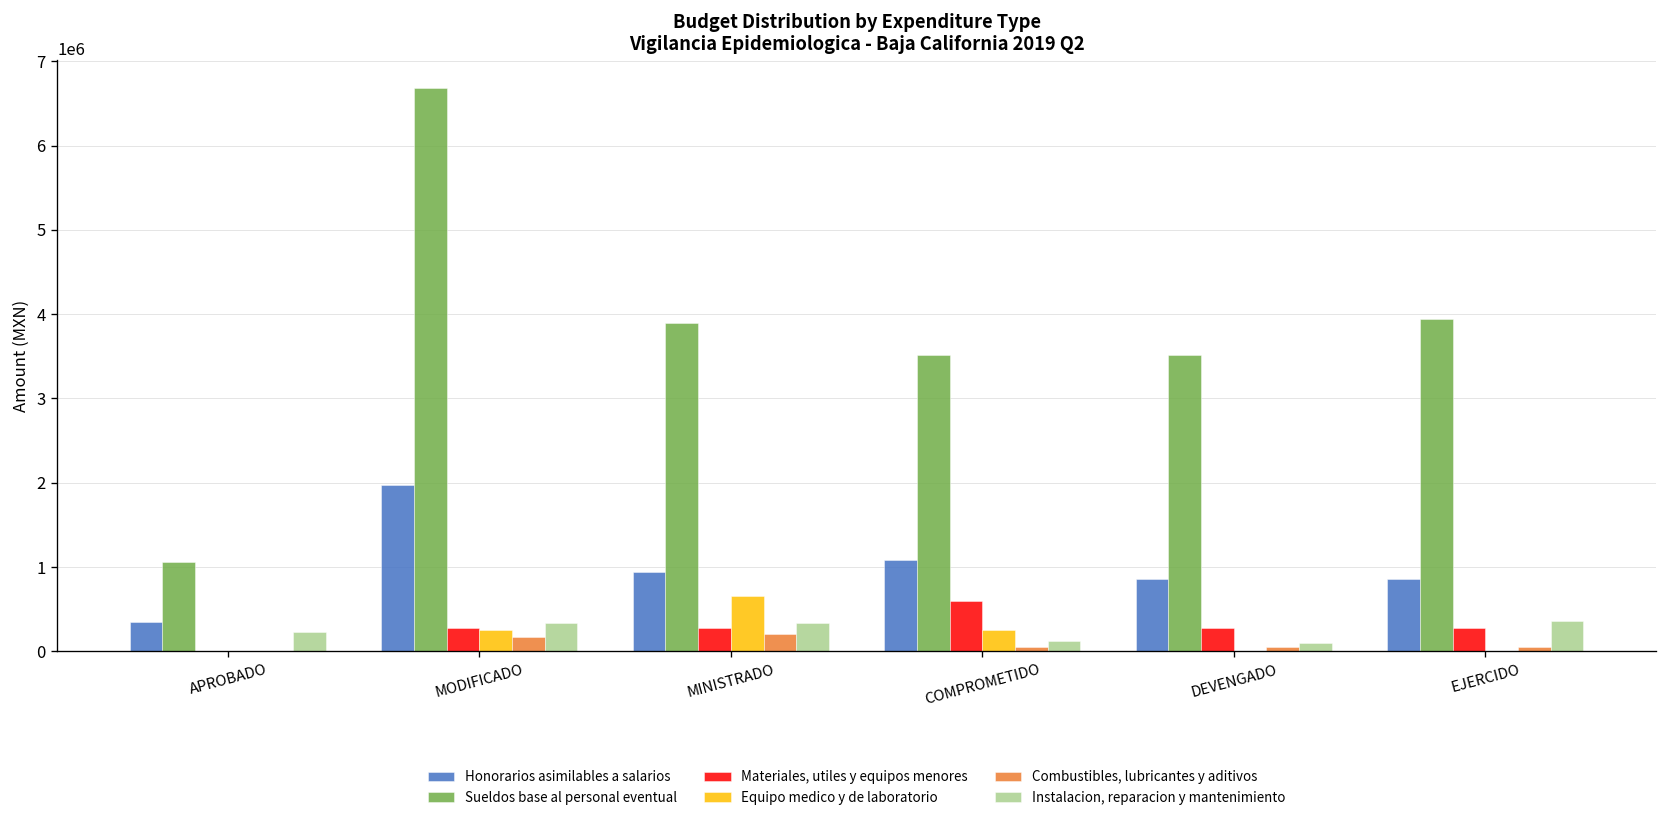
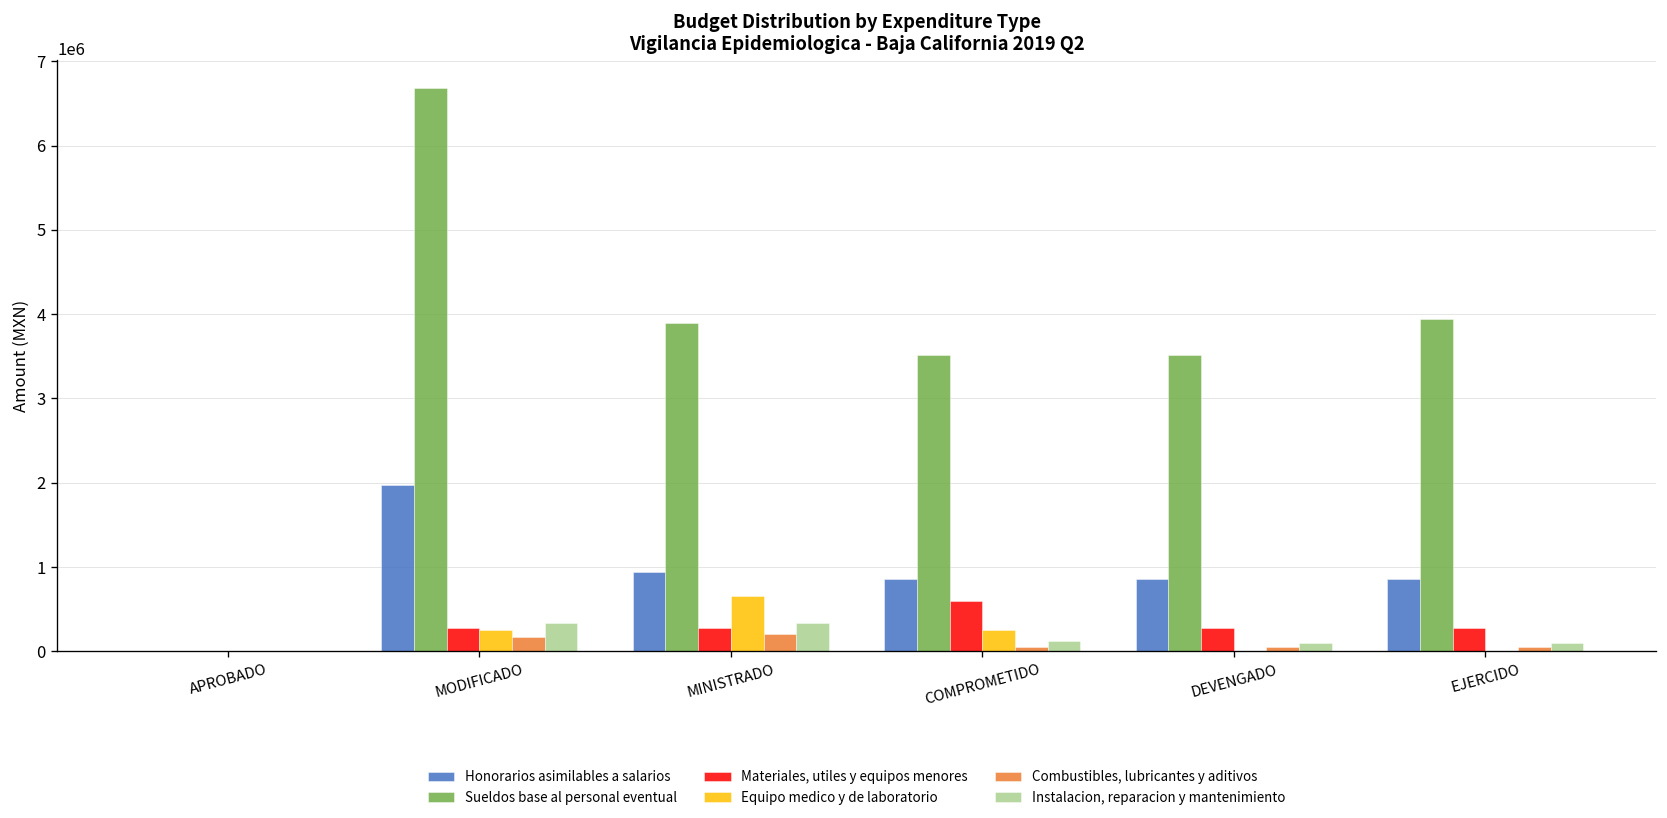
  {
    "Honorarios asimilables a salarios": {
-     "APROBADO": 300000,
+     "APROBADO": 0,
      "MODIFICADO": 2000000,
      "MINISTRADO": 900000,
-     "COMPROMETIDO": 1100000,
+     "COMPROMETIDO": 900000,
      "DEVENGADO": 900000,
      "EJERCIDO": 900000
    },
    "Sueldos base al personal eventual": {
-     "APROBADO": 1100000,
+     "APROBADO": 0,
      "MODIFICADO": 6700000,
      "MINISTRADO": 3900000,
      "COMPROMETIDO": 3500000,
      "DEVENGADO": 3500000,
      "EJERCIDO": 3900000
    },
    "Materiales, utiles y equipos menores": {
      "APROBADO": 0,
      "MODIFICADO": 300000,
      "MINISTRADO": 300000,
      "COMPROMETIDO": 600000,
      "DEVENGADO": 300000,
      "EJERCIDO": 300000
    },
    "Equipo medico y de laboratorio": {
      "APROBADO": 0,
      "MODIFICADO": 300000,
      "MINISTRADO": 700000,
      "COMPROMETIDO": 300000,
      "DEVENGADO": 0,
      "EJERCIDO": 0
    },
    "Combustibles, lubricantes y aditivos": {
      "APROBADO": 0,
      "MODIFICADO": 200000,
      "MINISTRADO": 200000,
      "COMPROMETIDO": 0,
      "DEVENGADO": 0,
      "EJERCIDO": 0
    },
    "Instalacion, reparacion y mantenimiento": {
-     "APROBADO": 200000,
+     "APROBADO": 0,
      "MODIFICADO": 300000,
      "MINISTRADO": 300000,
      "COMPROMETIDO": 100000,
      "DEVENGADO": 100000,
-     "EJERCIDO": 400000
+     "EJERCIDO": 100000
    }
  }
